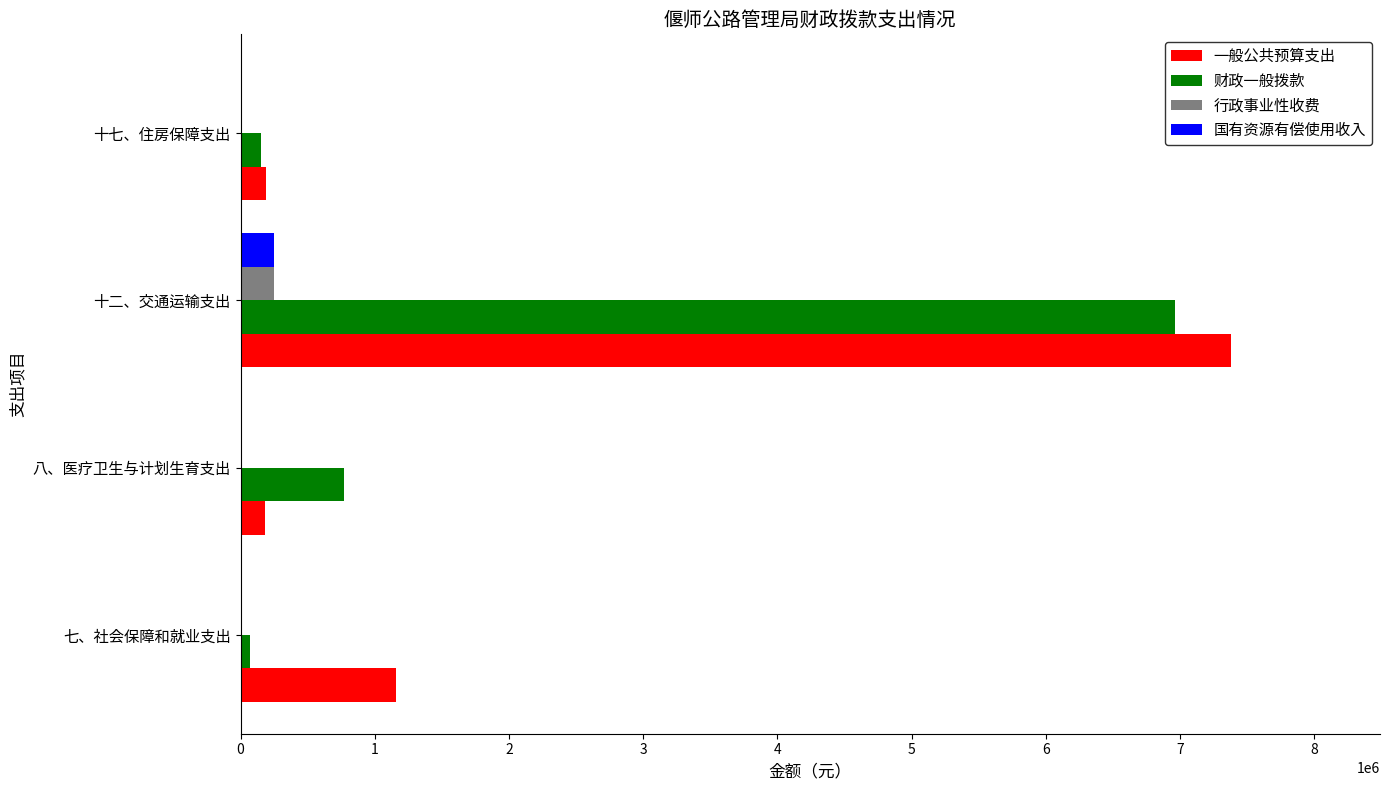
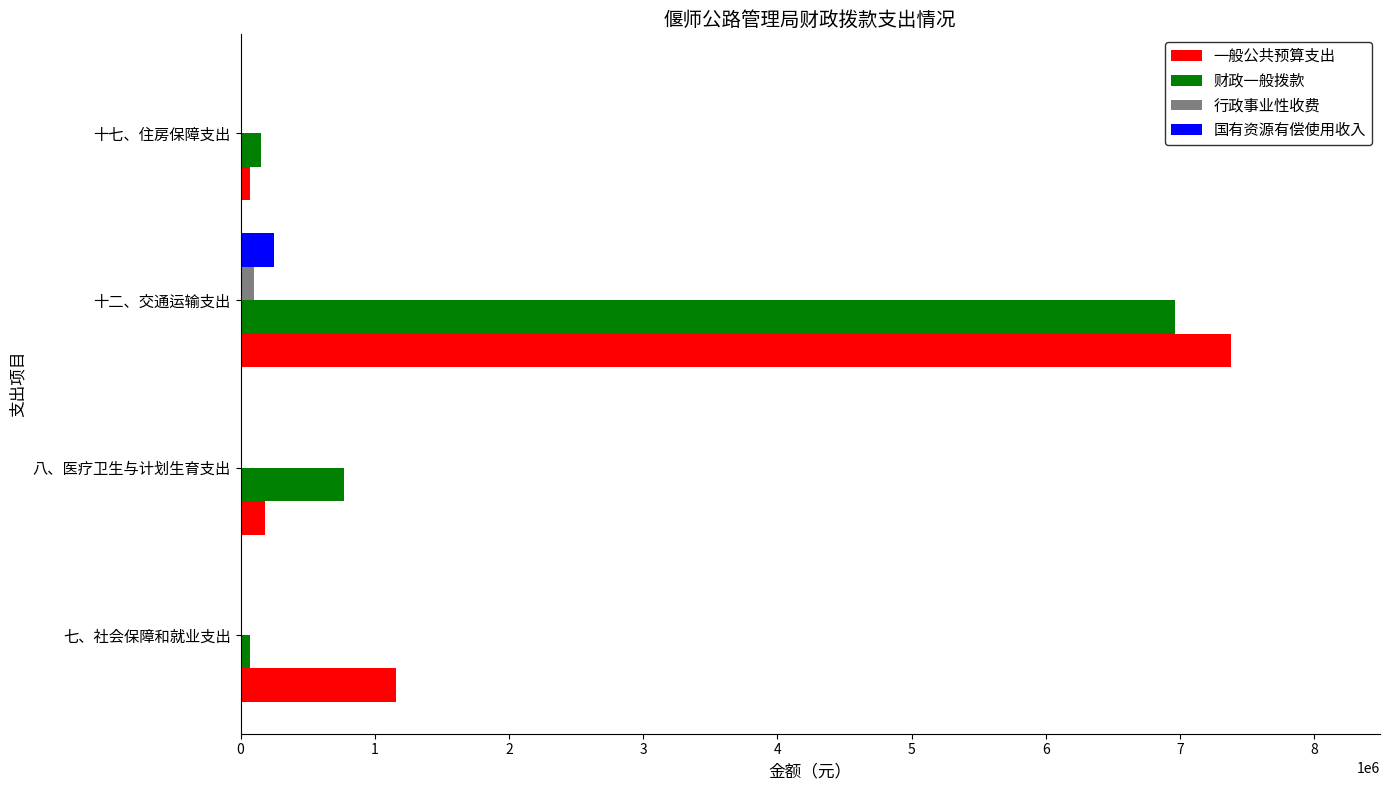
  {
    "一般公共预算支出": {
-     "十七、住房保障支出": 190000,
+     "十七、住房保障支出": 70000,
      "十二、交通运输支出": 7380000,
      "八、医疗卫生与计划生育支出": 180000,
      "七、社会保障和就业支出": 1160000
    },
    "财政一般拨款": {
      "十七、住房保障支出": 150000,
      "十二、交通运输支出": 6960000,
      "八、医疗卫生与计划生育支出": 770000,
      "七、社会保障和就业支出": 70000
    },
    "行政事业性收费": {
      "十七、住房保障支出": 0,
-     "十二、交通运输支出": 250000,
+     "十二、交通运输支出": 100000,
      "八、医疗卫生与计划生育支出": 0,
      "七、社会保障和就业支出": 0
    },
    "国有资源有偿使用收入": {
      "十七、住房保障支出": 0,
      "十二、交通运输支出": 250000,
      "八、医疗卫生与计划生育支出": 0,
      "七、社会保障和就业支出": 0
    }
  }
